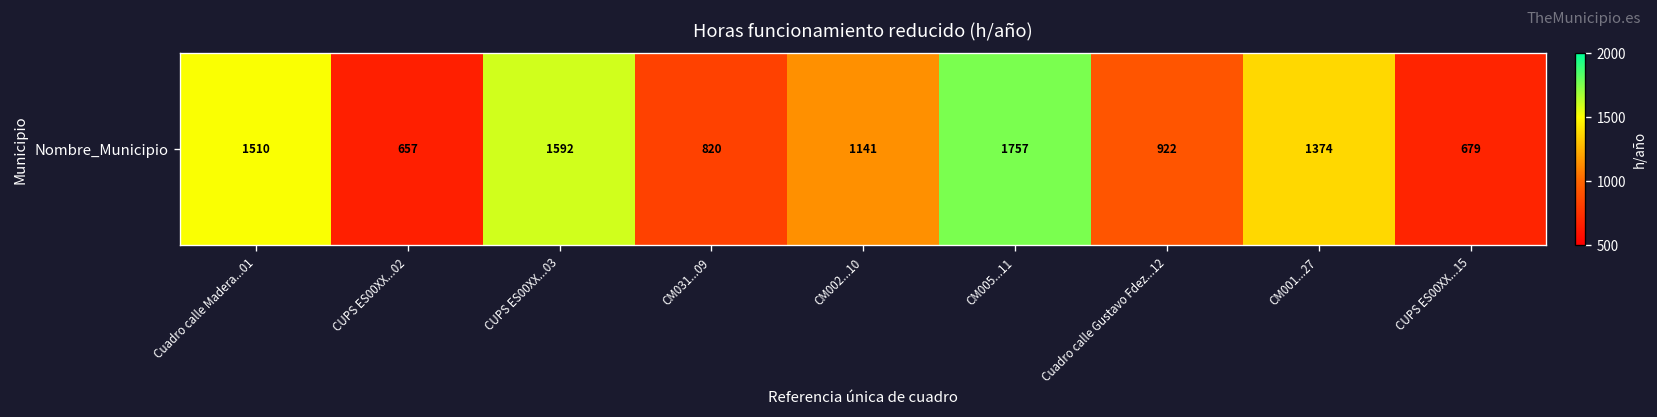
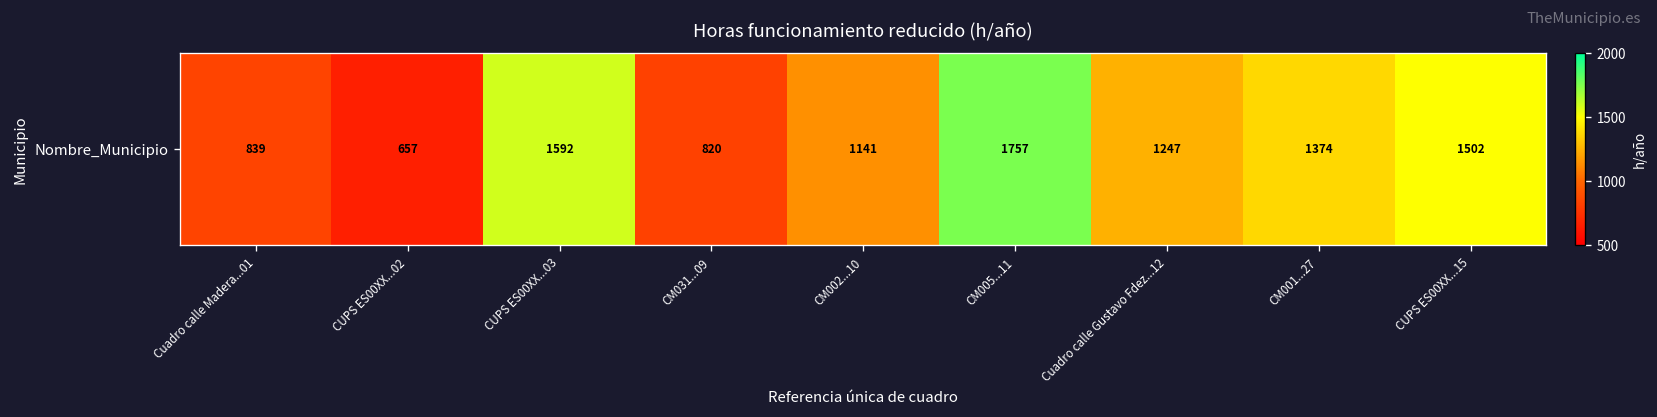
  {
    "Nombre_Municipio": {
-     "Cuadro calle Madera...01": 1510,
+     "Cuadro calle Madera...01": 839,
      "CUPS ES00XX...02": 657,
      "CUPS ES00XX...03": 1592,
      "CM031...09": 820,
      "CM002...10": 1141,
      "CM005...11": 1757,
-     "Cuadro calle Gustavo Fdez...12": 922,
+     "Cuadro calle Gustavo Fdez...12": 1247,
      "CM001...27": 1374,
-     "CUPS ES00XX...15": 679
+     "CUPS ES00XX...15": 1502
    }
  }
